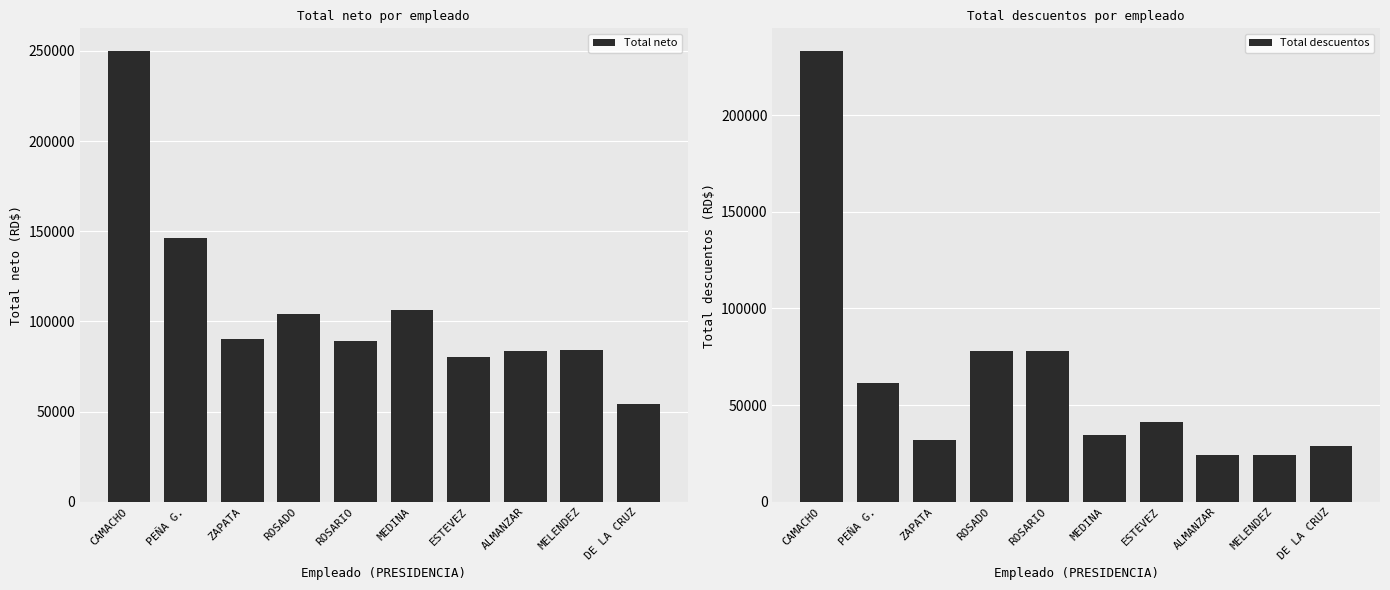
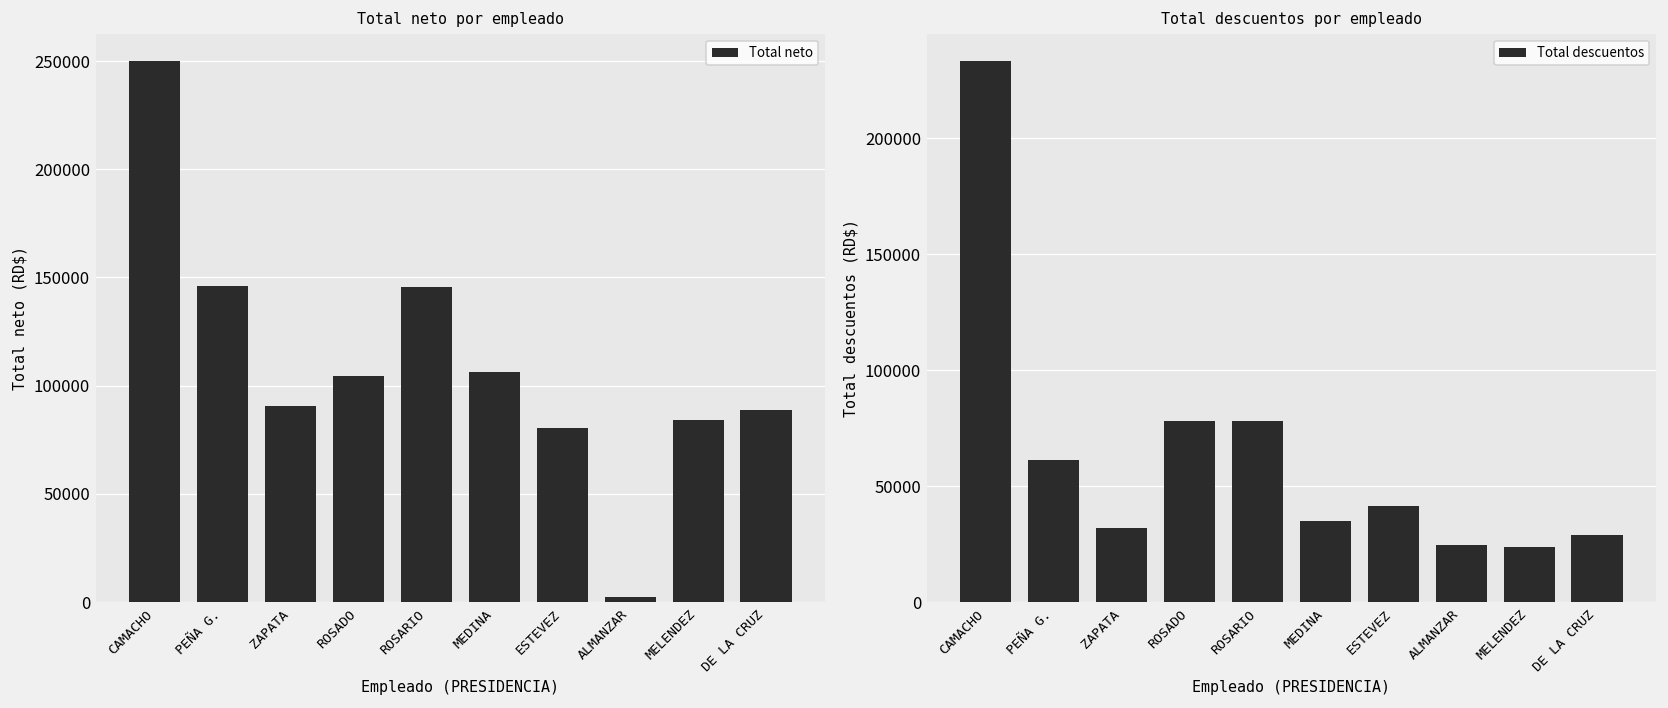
  {
    "Total neto por empleado": {
      "CAMACHO": 250000,
      "PEÑA G.": 146000,
      "ZAPATA": 90000,
      "ROSADO": 104000,
-     "ROSARIO": 89000,
+     "ROSARIO": 146000,
      "MEDINA": 106000,
      "ESTEVEZ": 80000,
-     "ALMANZAR": 84000,
+     "ALMANZAR": 3000,
      "MELENDEZ": 84000,
-     "DE LA CRUZ": 54000
+     "DE LA CRUZ": 89000
    },
    "Total descuentos por empleado": {
      "CAMACHO": 233000,
      "PEÑA G.": 61000,
      "ZAPATA": 32000,
      "ROSADO": 78000,
      "ROSARIO": 78000,
      "MEDINA": 35000,
      "ESTEVEZ": 41000,
      "ALMANZAR": 24000,
      "MELENDEZ": 24000,
      "DE LA CRUZ": 29000
    }
  }
